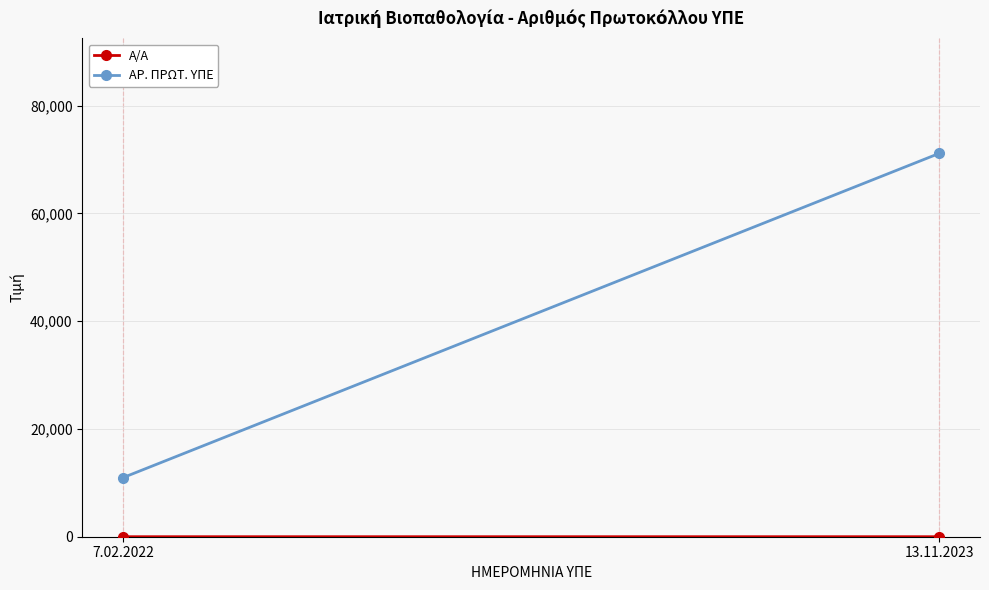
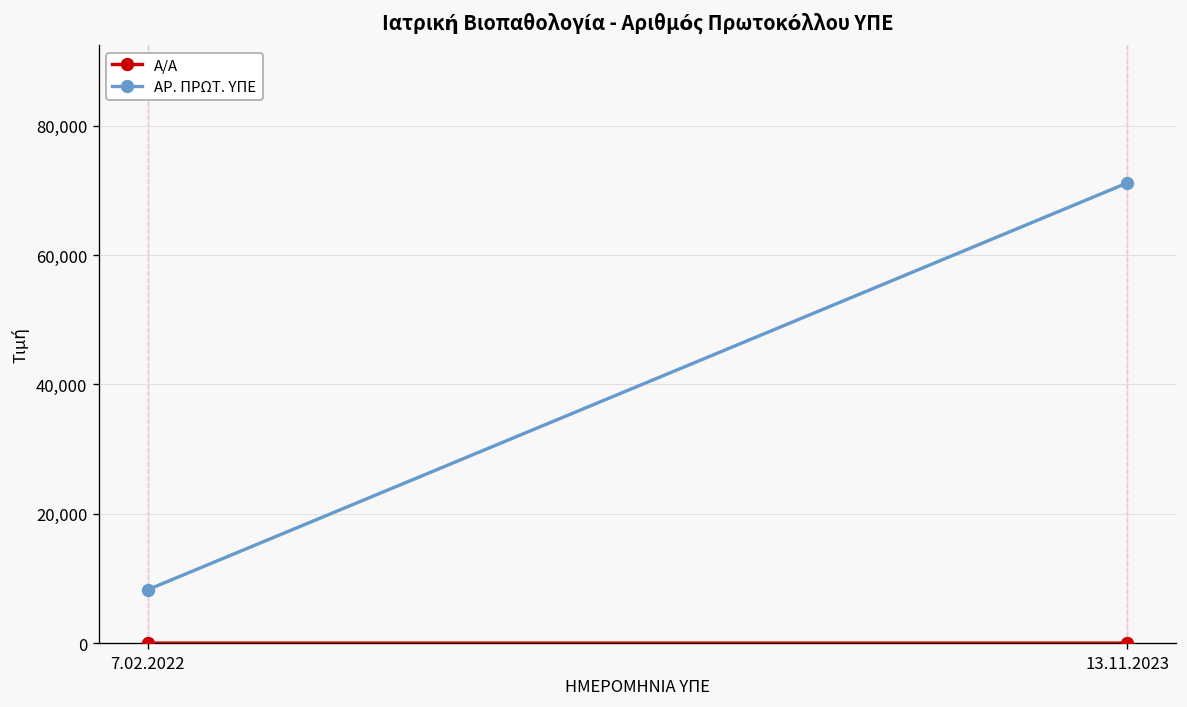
  {
    "Α/Α": {
      "7.02.2022": "0",
      "13.11.2023": "0"
    },
    "ΑΡ. ΠΡΩΤ. ΥΠΕ": {
-     "7.02.2022": "11,000",
+     "7.02.2022": "8,000",
      "13.11.2023": "71,000"
    }
  }
